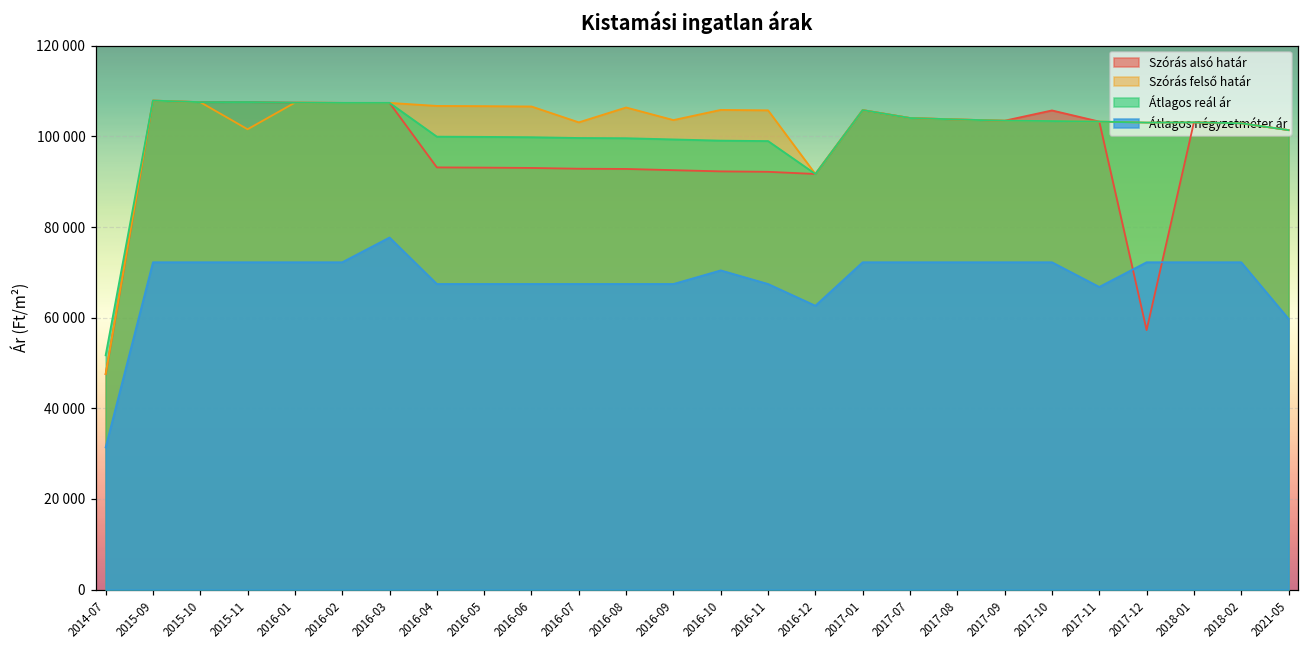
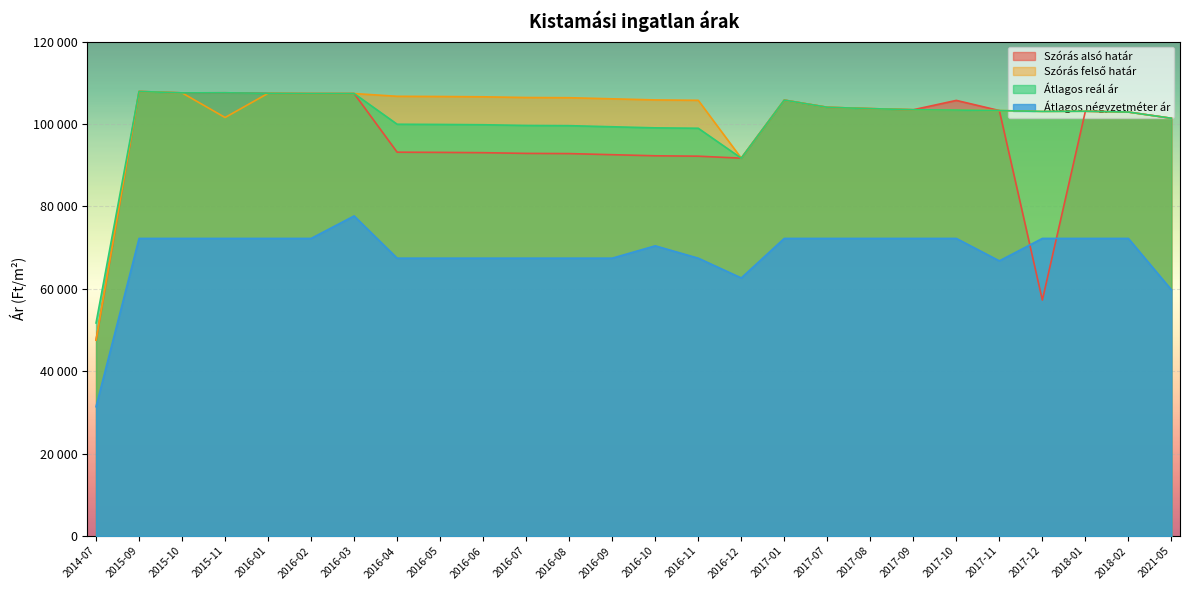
  {
    "Szórás alsó határ": {
      "2016-04": 93000,
      "2016-05": 93000,
      "2016-06": 93000,
      "2016-07": 93000,
      "2016-08": 93000,
      "2016-09": 93000,
      "2016-10": 92000,
      "2016-11": 92000,
      "2017-10": 106000,
      "2017-12": 57000
    },
    "Szórás felső határ": {
      "2015-11": 102000,
      "2016-04": 107000,
      "2016-05": 107000,
      "2016-06": 107000,
-     "2016-07": 103000,
+     "2016-07": 106000,
      "2016-08": 106000,
-     "2016-09": 104000,
+     "2016-09": 106000,
      "2016-10": 106000,
      "2016-11": 106000
    },
    "Átlagos reál ár": {
      "2014-07": 52000,
      "2016-04": 100000,
      "2016-05": 100000,
      "2016-06": 100000,
      "2016-07": 100000,
      "2016-08": 100000,
      "2016-09": 99000,
      "2016-10": 99000,
      "2016-11": 99000
    },
    "Átlagos négyzetméter ár": {
      "2014-07": 31000,
      "2015-09": 72000,
      "2015-10": 72000,
      "2015-11": 72000,
      "2016-01": 72000,
      "2016-02": 72000,
      "2016-03": 78000,
      "2016-04": 67000,
      "2016-05": 67000,
      "2016-06": 67000,
      "2016-07": 67000,
      "2016-08": 67000,
      "2016-09": 67000,
      "2016-10": 70000,
      "2016-11": 67000,
      "2016-12": 63000,
      "2017-01": 72000,
      "2017-07": 72000,
      "2017-08": 72000,
      "2017-09": 72000,
      "2017-10": 72000,
      "2017-11": 67000,
      "2017-12": 72000,
      "2018-01": 72000,
      "2018-02": 72000,
      "2021-05": 60000
    }
  }
